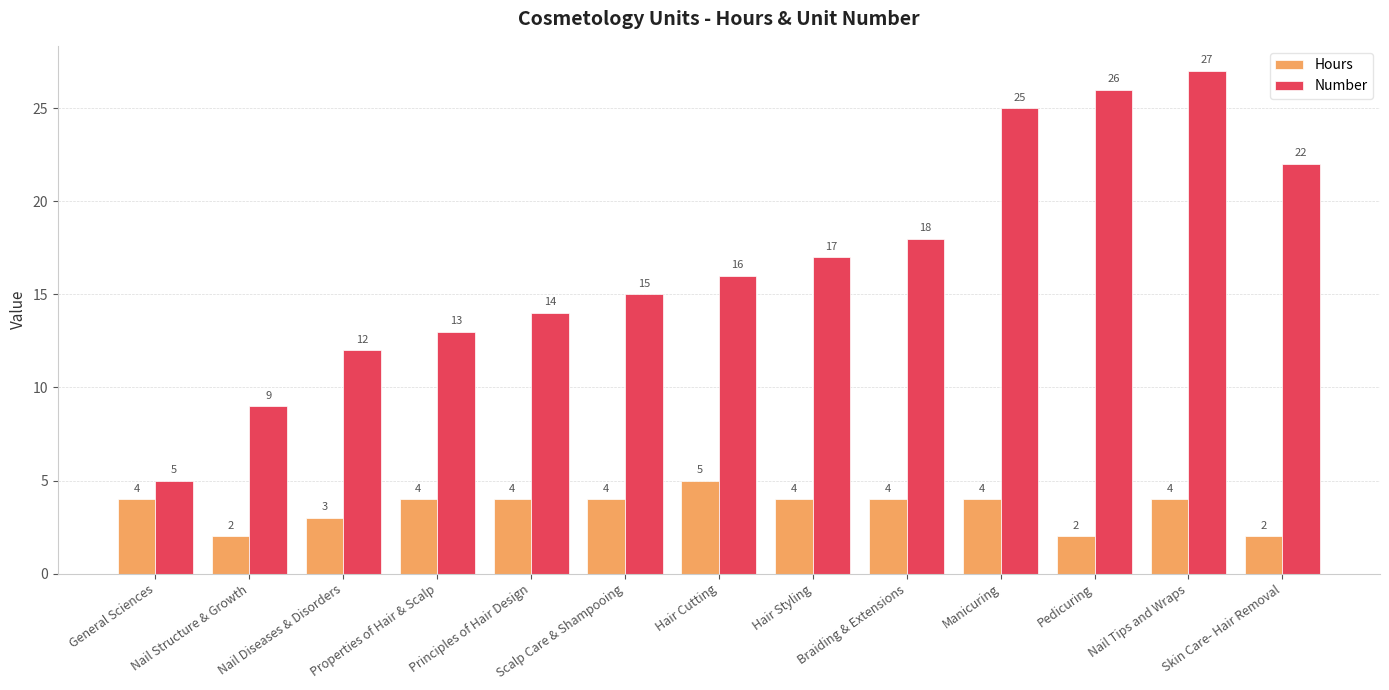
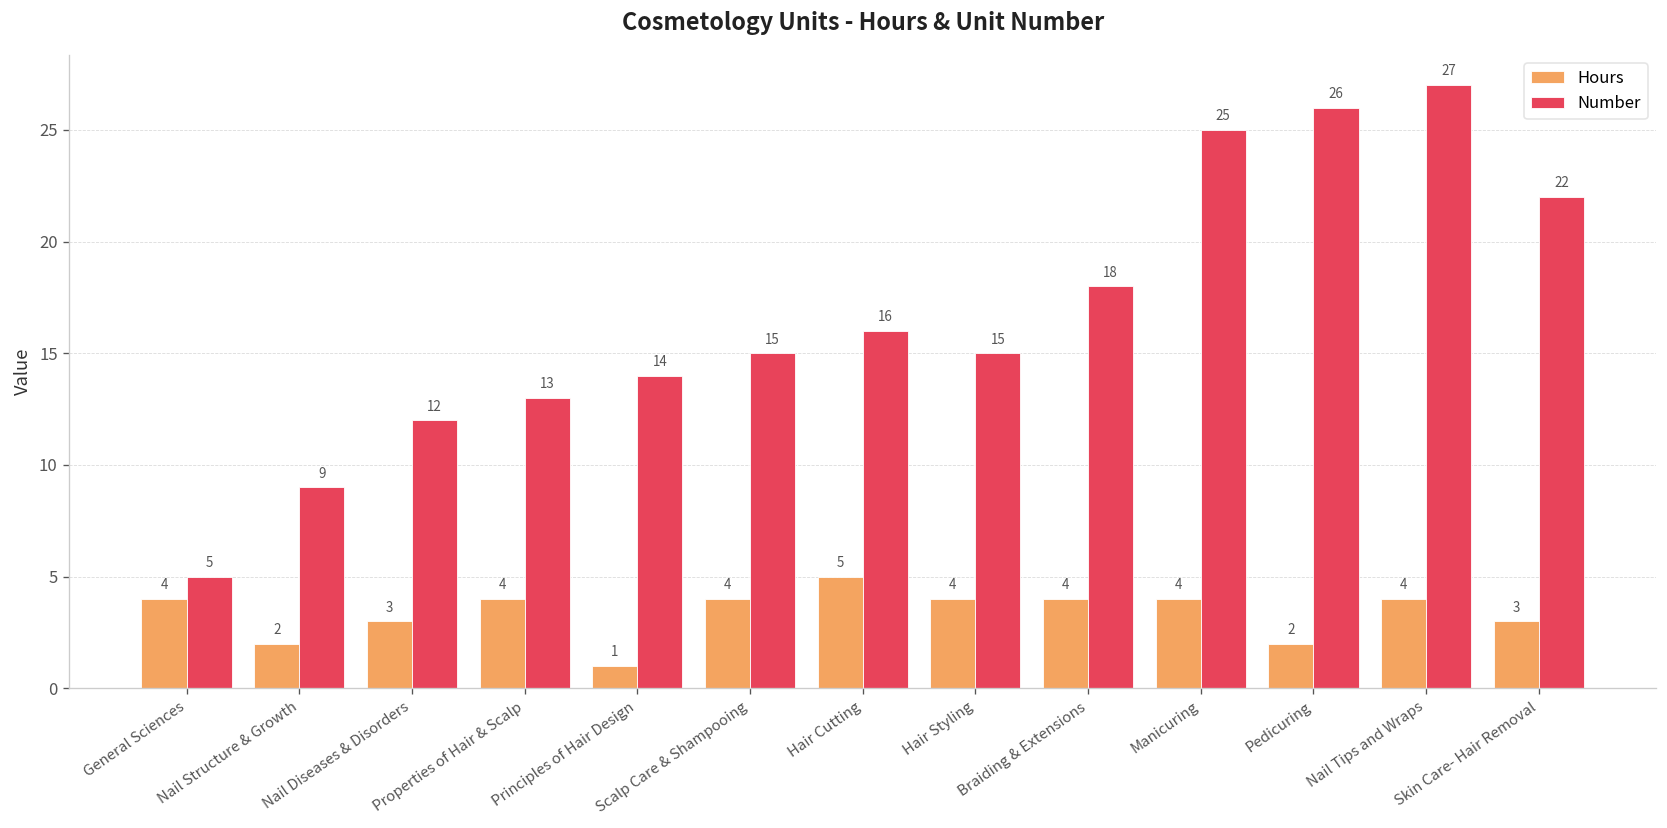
  {
    "Hours": {
      "General Sciences": 4,
      "Nail Structure & Growth": 2,
      "Nail Diseases & Disorders": 3,
      "Properties of Hair & Scalp": 4,
-     "Principles of Hair Design": 4,
+     "Principles of Hair Design": 1,
      "Scalp Care & Shampooing": 4,
      "Hair Cutting": 5,
      "Hair Styling": 4,
      "Braiding & Extensions": 4,
      "Manicuring": 4,
      "Pedicuring": 2,
      "Nail Tips and Wraps": 4,
-     "Skin Care- Hair Removal": 2
+     "Skin Care- Hair Removal": 3
    },
    "Number": {
      "General Sciences": 5,
      "Nail Structure & Growth": 9,
      "Nail Diseases & Disorders": 12,
      "Properties of Hair & Scalp": 13,
      "Principles of Hair Design": 14,
      "Scalp Care & Shampooing": 15,
      "Hair Cutting": 16,
-     "Hair Styling": 17,
+     "Hair Styling": 15,
      "Braiding & Extensions": 18,
      "Manicuring": 25,
      "Pedicuring": 26,
      "Nail Tips and Wraps": 27,
      "Skin Care- Hair Removal": 22
    }
  }
